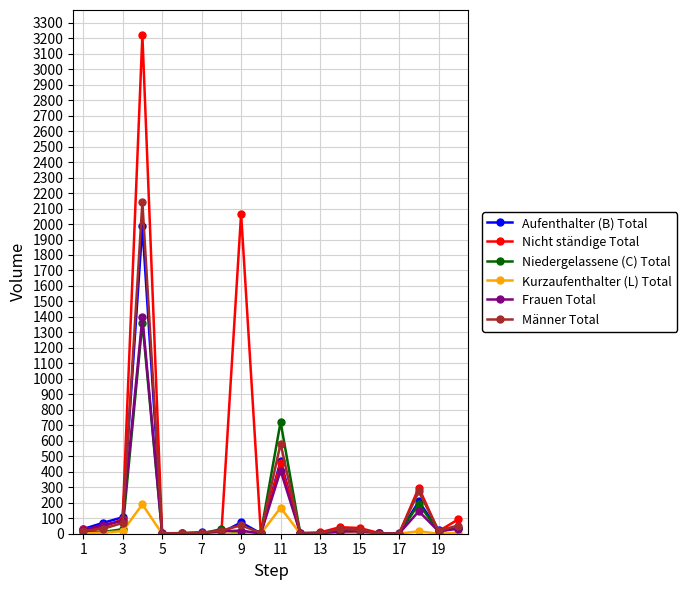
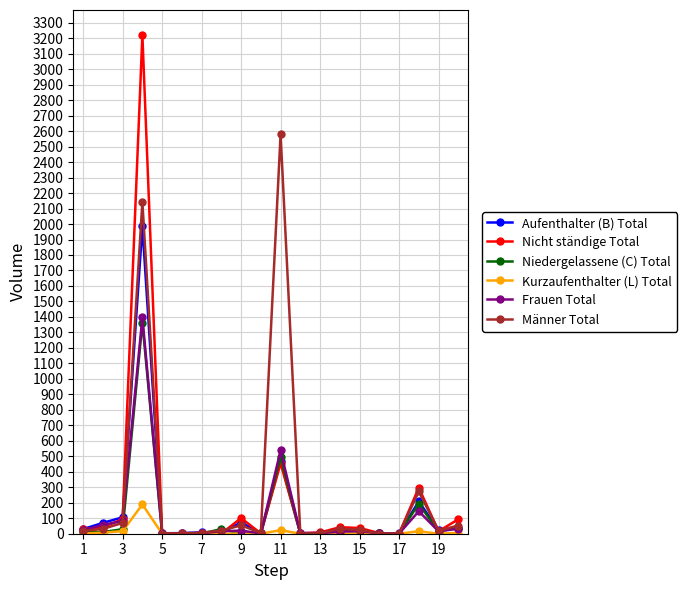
  {
    "Aufenthalter (B) Total": {
      "9": 70
    },
    "Nicht ständige Total": {
-     "9": 2070
+     "9": 100
    },
    "Niedergelassene (C) Total": {
-     "11": 720
+     "11": 500
    },
    "Kurzaufenthalter (L) Total": {
-     "11": 170
+     "11": 20
    },
    "Frauen Total": {
      "9": 20,
-     "11": 410
+     "11": 540
    },
    "Männer Total": {
      "9": 50,
-     "11": 580
+     "11": 2580
    }
  }
